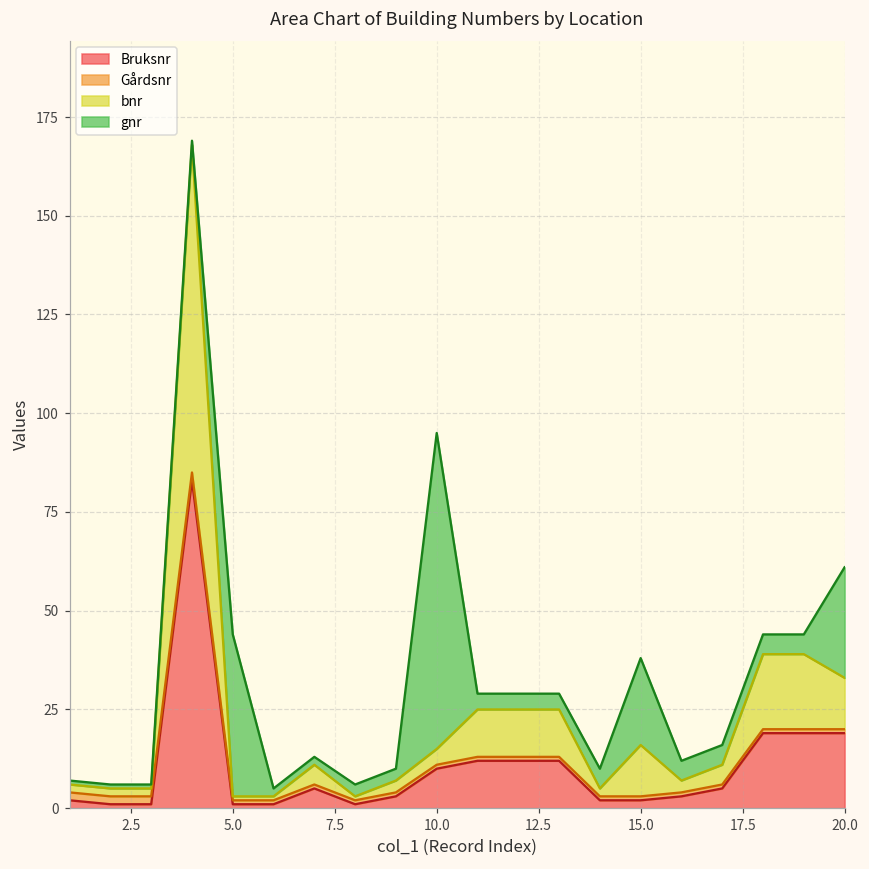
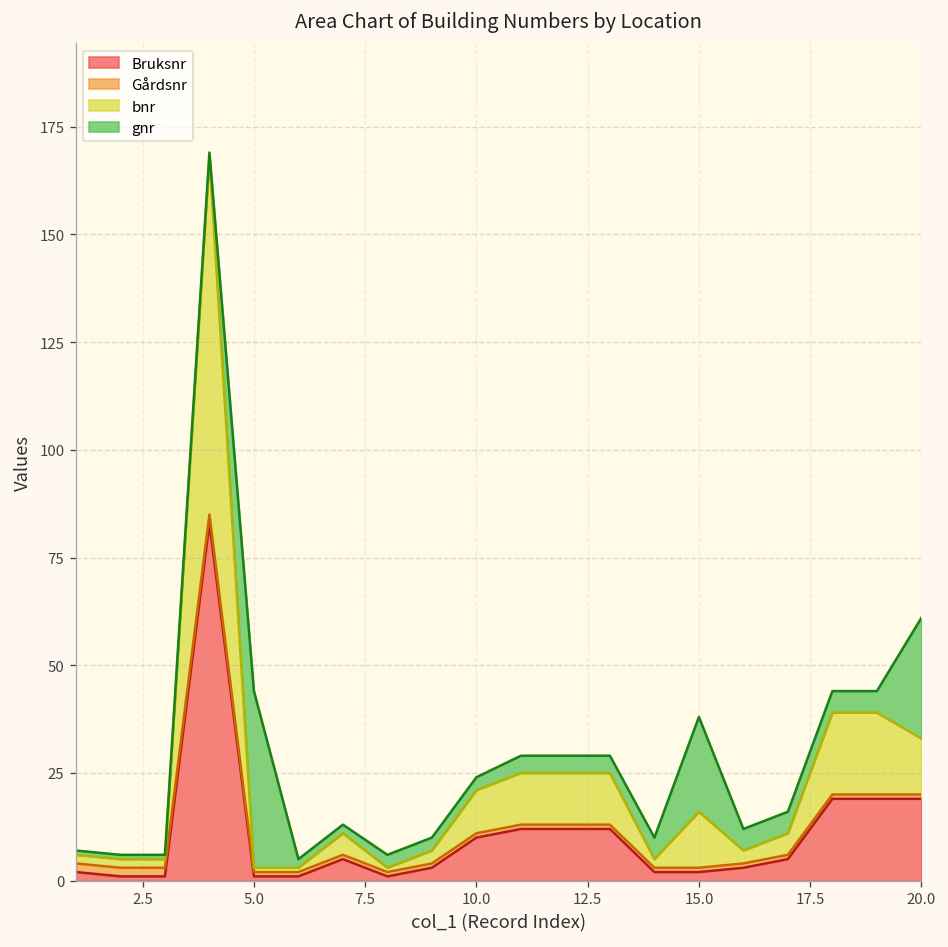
  {
    "Bruksnr": {
      "5.0": 1,
      "10.0": 10,
      "15.0": 2,
      "20.0": 19
    },
    "Gårdsnr": {
      "5.0": 1,
      "10.0": 1,
      "15.0": 1,
      "20.0": 1
    },
    "bnr": {
      "5.0": 1,
-     "10.0": 4,
+     "10.0": 10,
      "15.0": 13,
      "20.0": 13
    },
    "gnr": {
      "5.0": 41,
-     "10.0": 80,
+     "10.0": 3,
      "15.0": 22,
      "20.0": 28
    }
  }
